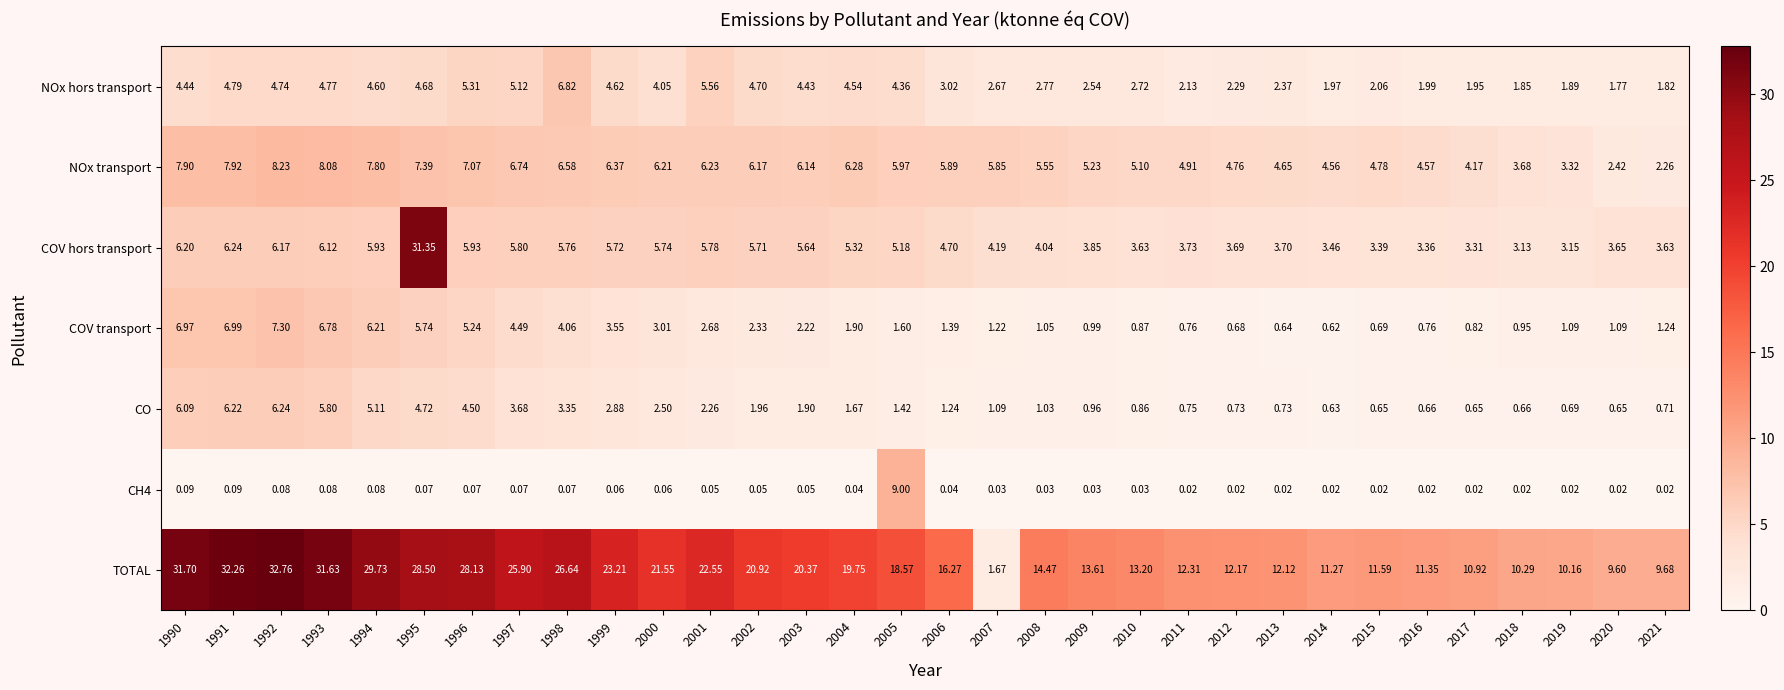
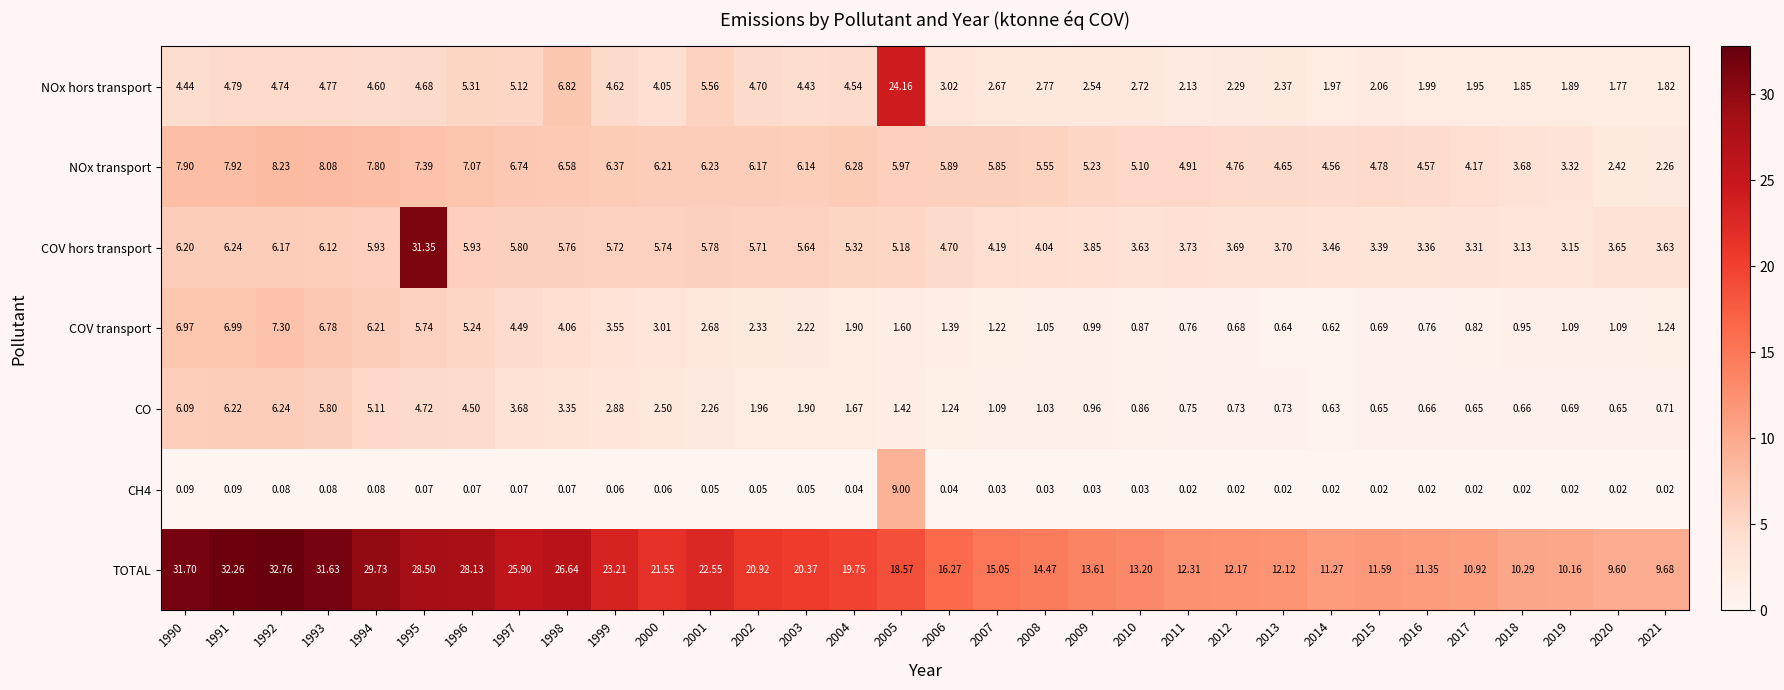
  {
    "NOx hors transport": {
      "1990": 4.44,
      "1991": 4.79,
      "1992": 4.74,
      "1993": 4.77,
      "1994": 4.60,
      "1995": 4.68,
      "1996": 5.31,
      "1997": 5.12,
      "1998": 6.82,
      "1999": 4.62,
      "2000": 4.05,
      "2001": 5.56,
      "2002": 4.70,
      "2003": 4.43,
      "2004": 4.54,
-     "2005": 4.36,
+     "2005": 24.16,
      "2006": 3.02,
      "2007": 2.67,
      "2008": 2.77,
      "2009": 2.54,
      "2010": 2.72,
      "2011": 2.13,
      "2012": 2.29,
      "2013": 2.37,
      "2014": 1.97,
      "2015": 2.06,
      "2016": 1.99,
      "2017": 1.95,
      "2018": 1.85,
      "2019": 1.89,
      "2020": 1.77,
      "2021": 1.82
    },
    "TOTAL": {
      "1990": 31.70,
      "1991": 32.26,
      "1992": 32.76,
      "1993": 31.63,
      "1994": 29.73,
      "1995": 28.50,
      "1996": 28.13,
      "1997": 25.90,
      "1998": 26.64,
      "1999": 23.21,
      "2000": 21.55,
      "2001": 22.55,
      "2002": 20.92,
      "2003": 20.37,
      "2004": 19.75,
      "2005": 18.57,
      "2006": 16.27,
-     "2007": 1.67,
+     "2007": 15.05,
      "2008": 14.47,
      "2009": 13.61,
      "2010": 13.20,
      "2011": 12.31,
      "2012": 12.17,
      "2013": 12.12,
      "2014": 11.27,
      "2015": 11.59,
      "2016": 11.35,
      "2017": 10.92,
      "2018": 10.29,
      "2019": 10.16,
      "2020": 9.60,
      "2021": 9.68
    }
  }
